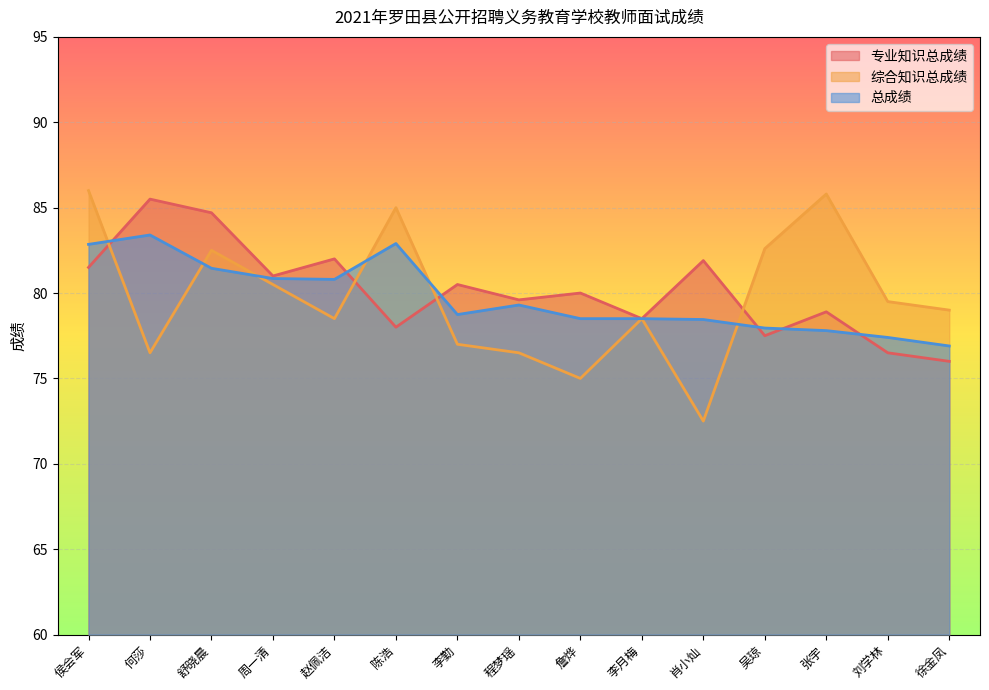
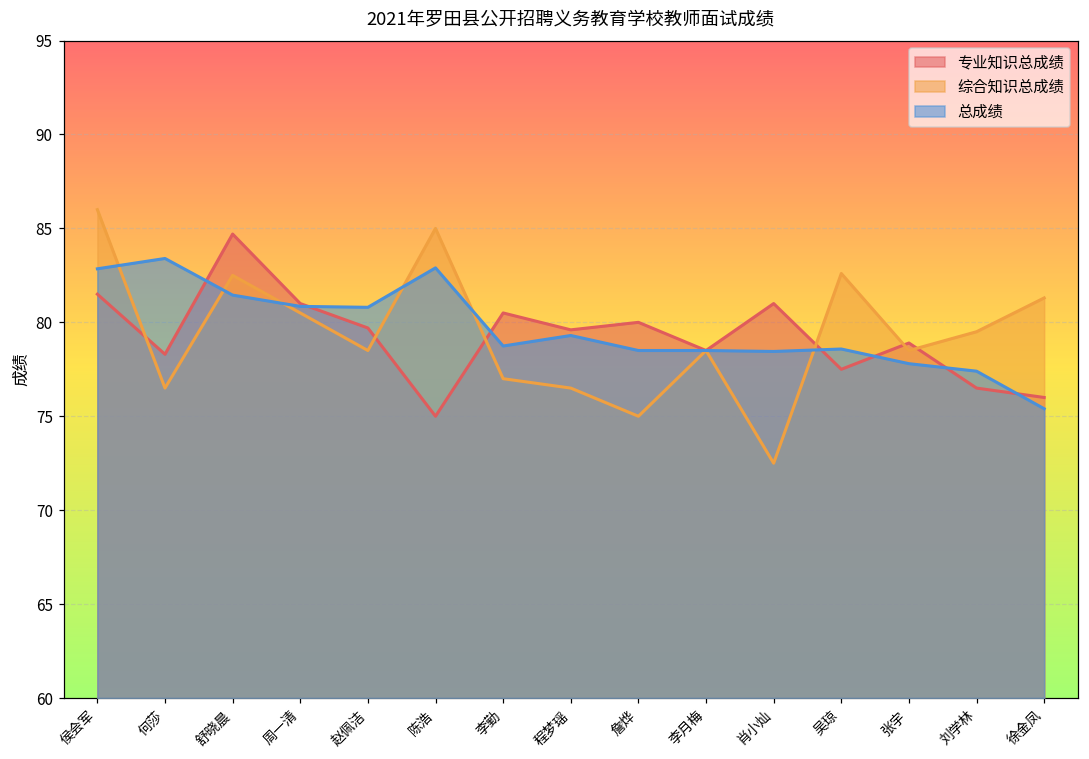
  {
    "专业知识总成绩": {
      "侯会军": 81.5,
-     "何莎": 85.5,
+     "何莎": 78.3,
      "舒晓晨": 84.7,
-     "赵佩洁": 82.0,
-     "陈浩": 78,
+     "赵佩洁": 79.7,
+     "陈浩": 75,
      "李勤": 80.5,
      "程梦瑶": 79.6,
      "詹烨": 80.0,
-     "肖小灿": 81.9,
+     "肖小灿": 81.0,
      "吴琼": 77.5,
      "张宇": 78.9,
      "刘学林": 76.5,
      "徐金凤": 76.0
    },
    "综合知识总成绩": {
      "侯会军": 86.0,
      "何莎": 76.5,
      "舒晓晨": 82.5,
      "周一清": 80.5,
      "赵佩洁": 78.5,
      "陈浩": 85.0,
      "李勤": 77.0,
      "程梦瑶": 76.5,
      "詹烨": 75.0,
      "肖小灿": 72.5,
      "吴琼": 82.6,
-     "张宇": 85.8,
+     "张宇": 78.5,
      "刘学林": 79.5,
-     "徐金凤": 79.0
+     "徐金凤": 81.3
    },
    "总成绩": {
      "侯会军": 82.9,
      "何莎": 83.4,
      "舒晓晨": 81.5,
      "赵佩洁": 80.8,
      "陈浩": 82.9,
      "李勤": 78.7,
      "程梦瑶": 79.3,
      "詹烨": 78.5,
      "肖小灿": 78.5,
-     "吴琼": 78.0,
+     "吴琼": 78.6,
      "张宇": 77.8,
      "刘学林": 77.4,
-     "徐金凤": 76.9
+     "徐金凤": 75.4
    }
  }
